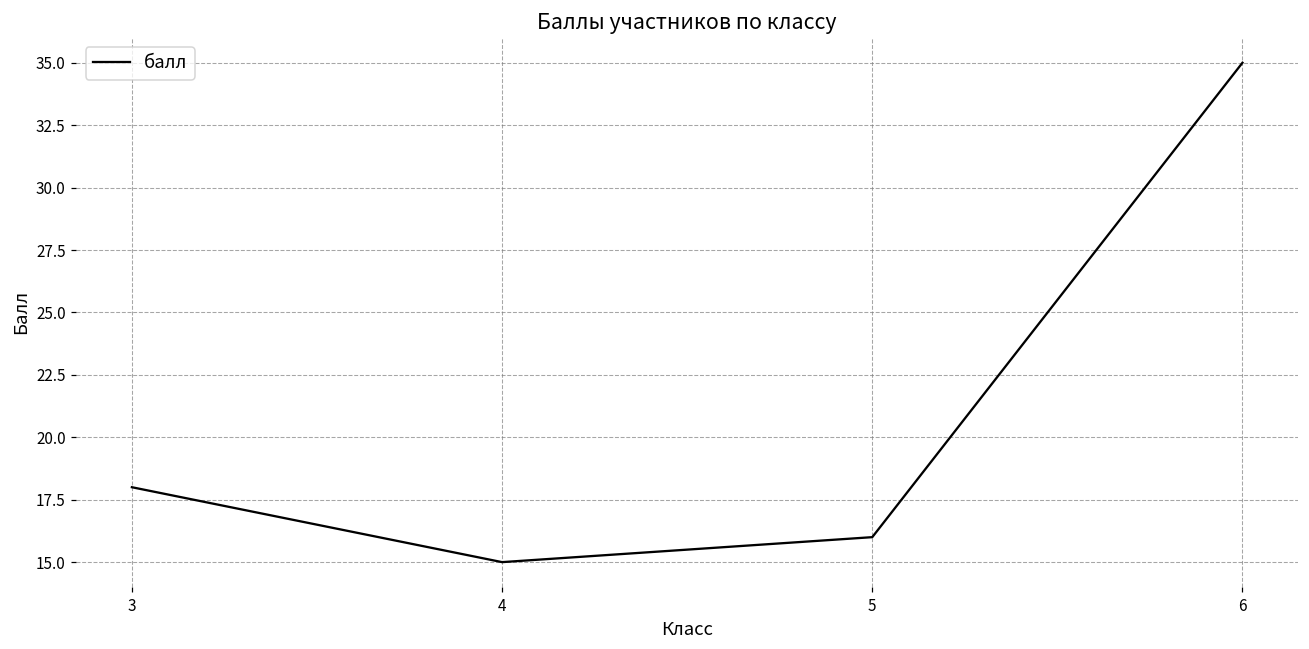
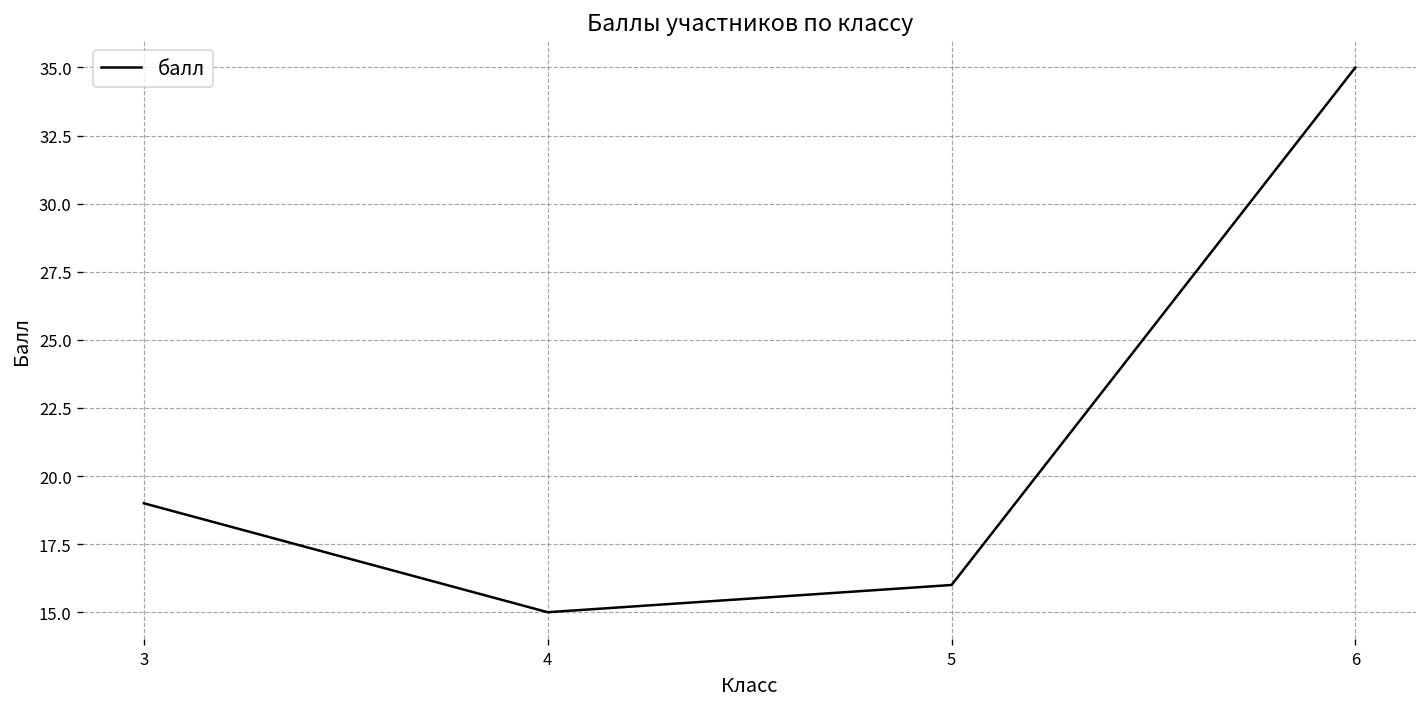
  {
-   "3": 18,
+   "3": 19,
    "4": 15,
    "5": 16,
    "6": 35
  }
